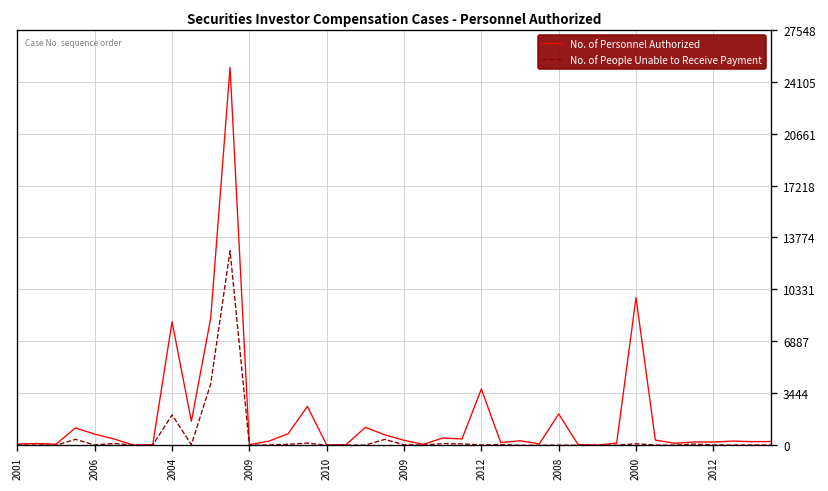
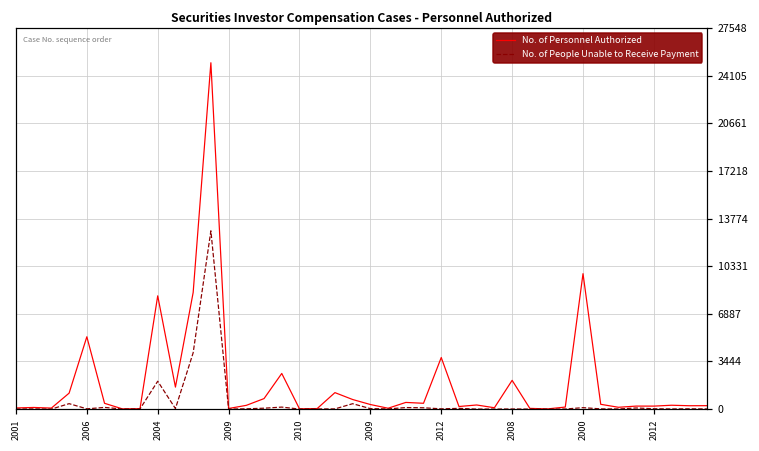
  {
    "No. of Personnel Authorized": {
-     "2006": 700,
+     "2006": 5200,
      "2004": 8200,
      "2008": 2100,
      "2000": 9800
    },
    "No. of People Unable to Receive Payment": {
      "2006": 0,
      "2004": 2000,
      "2008": 0,
      "2000": 100
    }
  }
